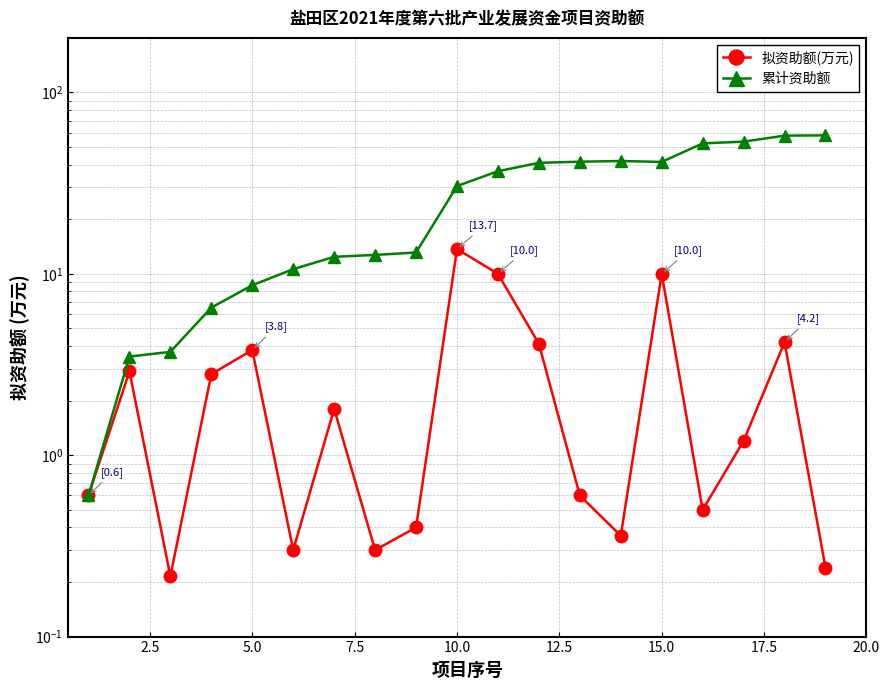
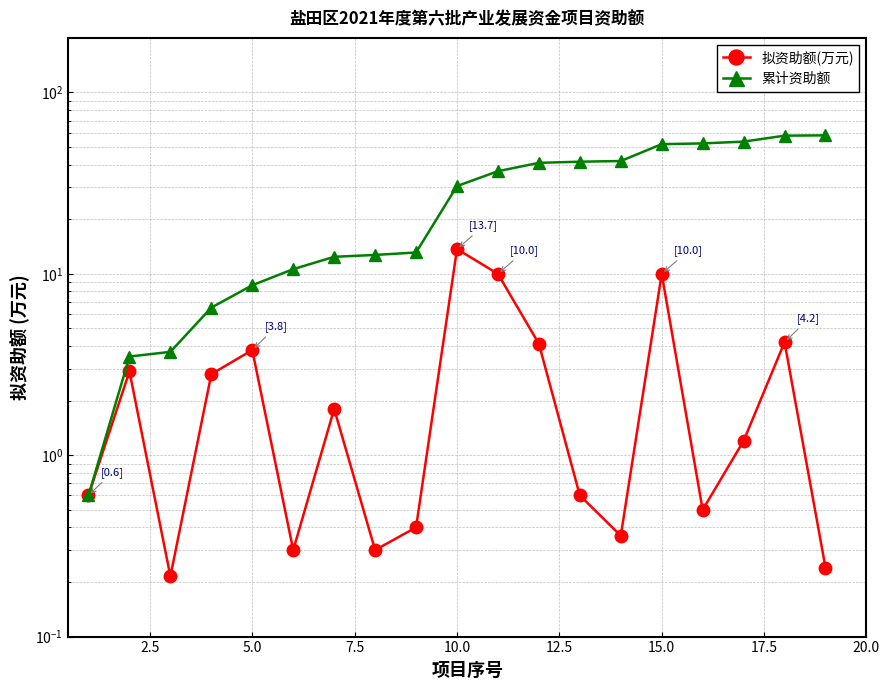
  {
    "拟资助额(万元)": {
      "5.0": "3.8]",
      "10.0": "13.7]",
      "15.0": "10.0]"
    },
    "累计资助额": {
      "5.0": "9",
      "10.0": "30",
-     "15.0": "41"
+     "15.0": "52"
    }
  }
